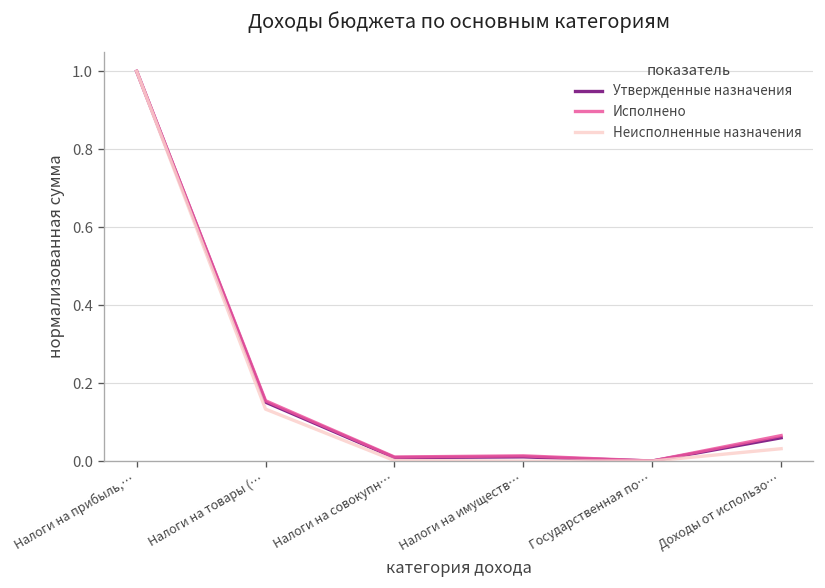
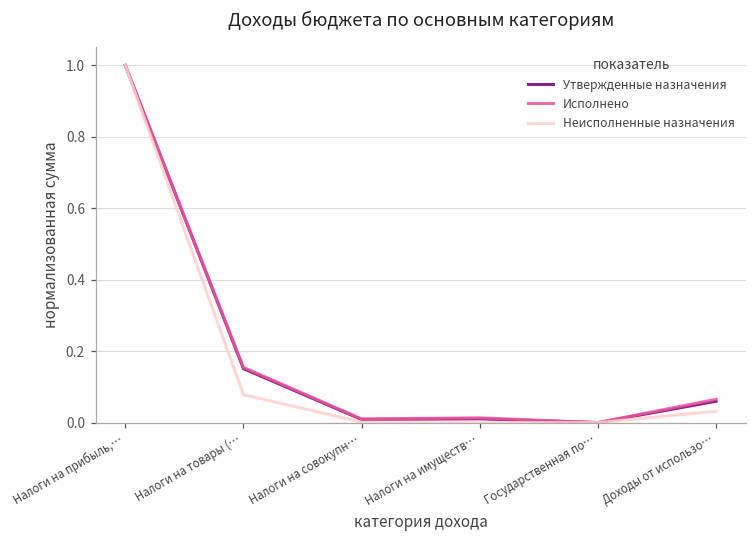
  {
    "Неисполненные назначения": {
-     "Налоги на товары (…": 0.13,
+     "Налоги на товары (…": 0.08,
      "Налоги на имуществ…": 0.00,
      "Доходы от использо…": 0.03
    }
  }
